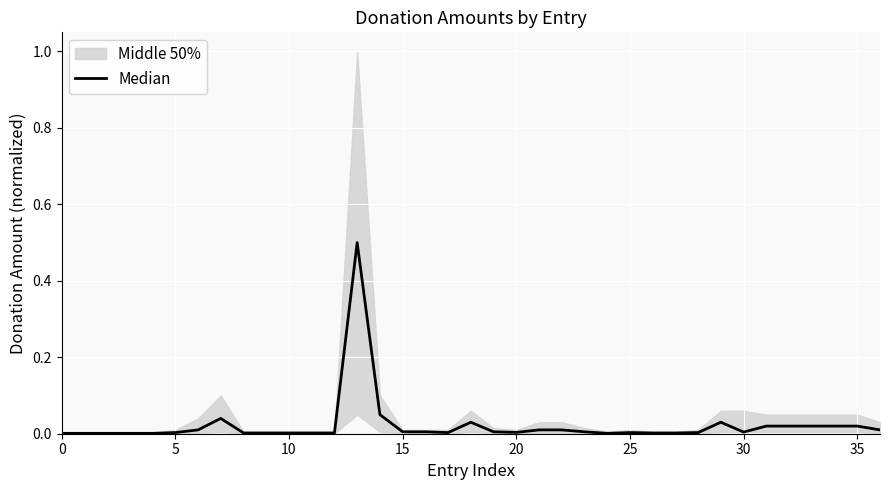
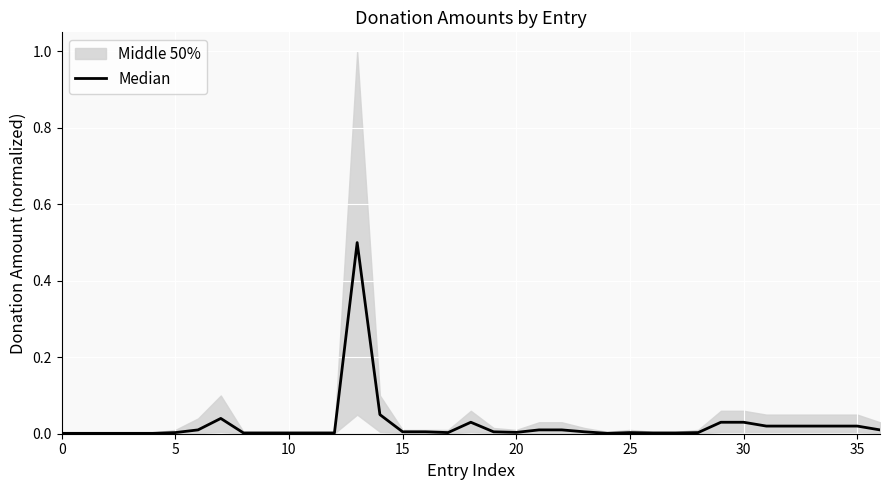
  {
    "Median": {
      "5": 0.00,
      "25": 0.00,
-     "30": 0.00,
+     "30": 0.03,
      "35": 0.02
    }
  }
